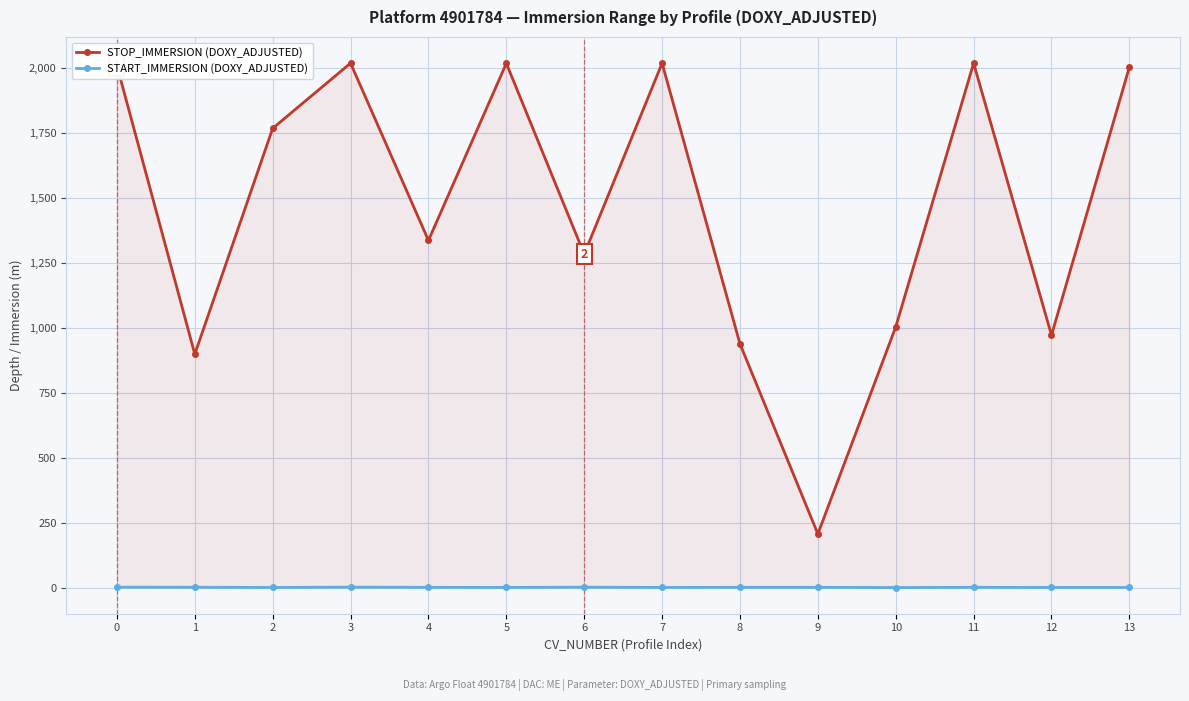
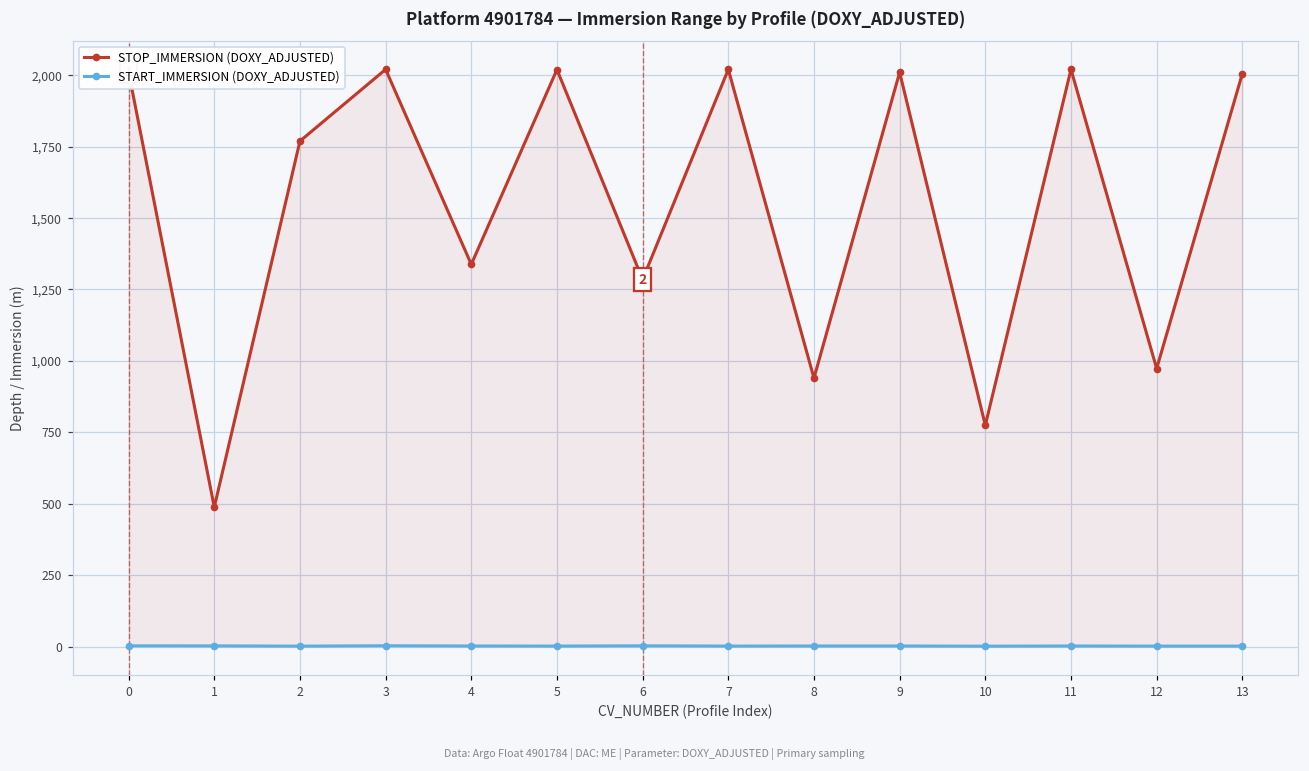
  {
    "STOP_IMMERSION (DOXY_ADJUSTED)": {
-     "1": "900",
+     "1": "490",
      "2": "1,770",
      "3": "2,020",
      "4": "1,340",
      "5": "2,020",
      "7": "2,020",
      "8": "940",
-     "9": "210",
-     "10": "1,010",
+     "9": "2,010",
+     "10": "770",
      "11": "2,020",
      "12": "970",
      "13": "2,010"
    },
    "START_IMMERSION (DOXY_ADJUSTED)": {
      "0": "0",
      "1": "0",
      "2": "0",
      "3": "0",
      "4": "0",
      "5": "0",
      "6": "0",
      "7": "0",
      "8": "0",
      "9": "0",
      "10": "0",
      "11": "0",
      "12": "0",
      "13": "0"
    }
  }
